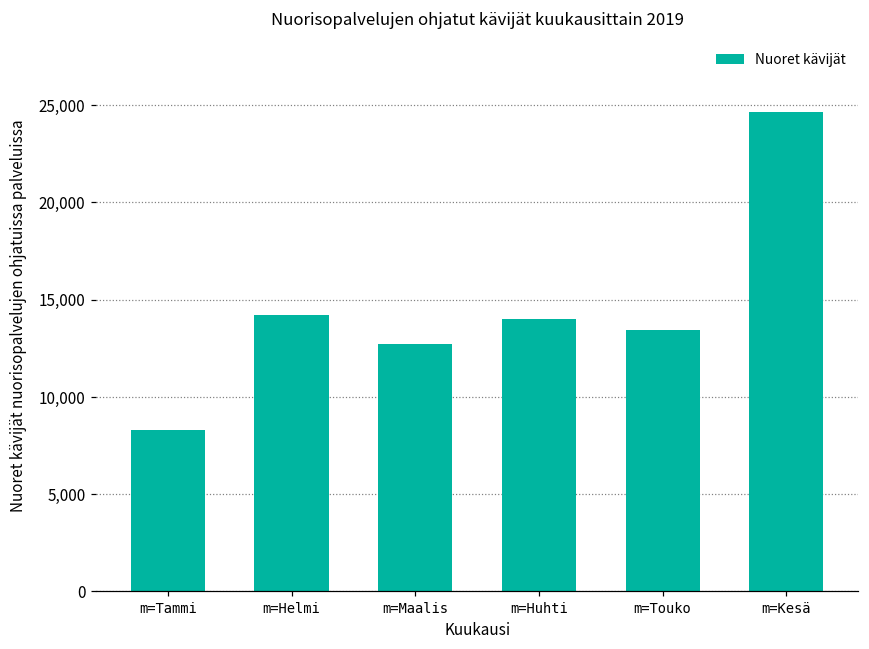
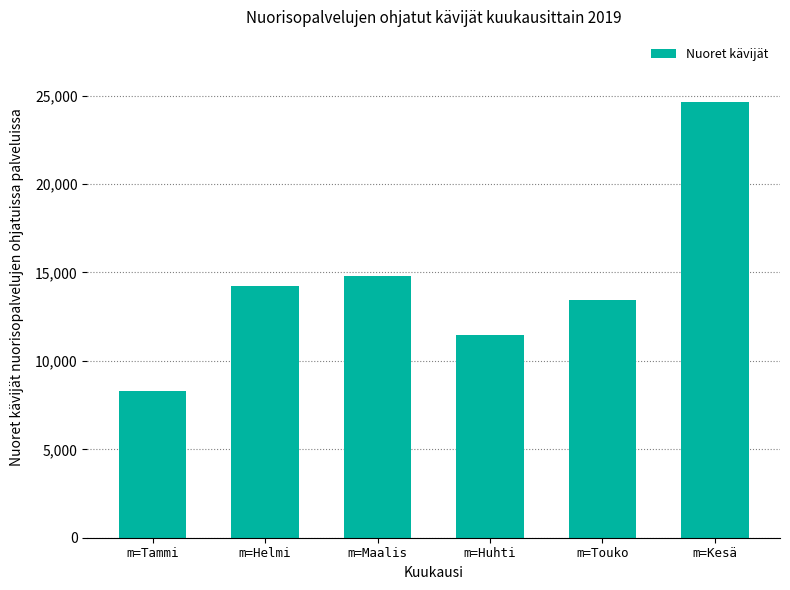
  {
    "m=Tammi": "8,300",
    "m=Helmi": "14,200",
-   "m=Maalis": "12,700",
-   "m=Huhti": "14,000",
+   "m=Maalis": "14,800",
+   "m=Huhti": "11,500",
    "m=Touko": "13,400",
    "m=Kesä": "24,600"
  }
